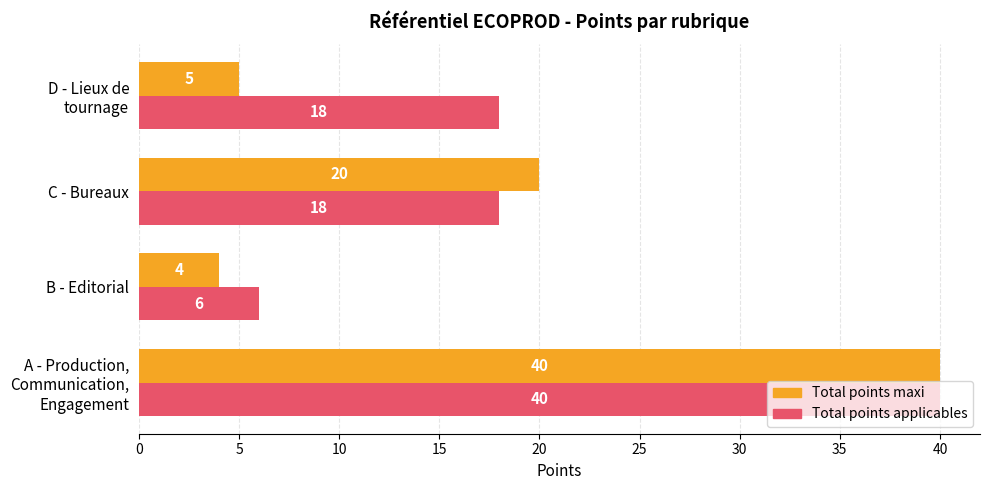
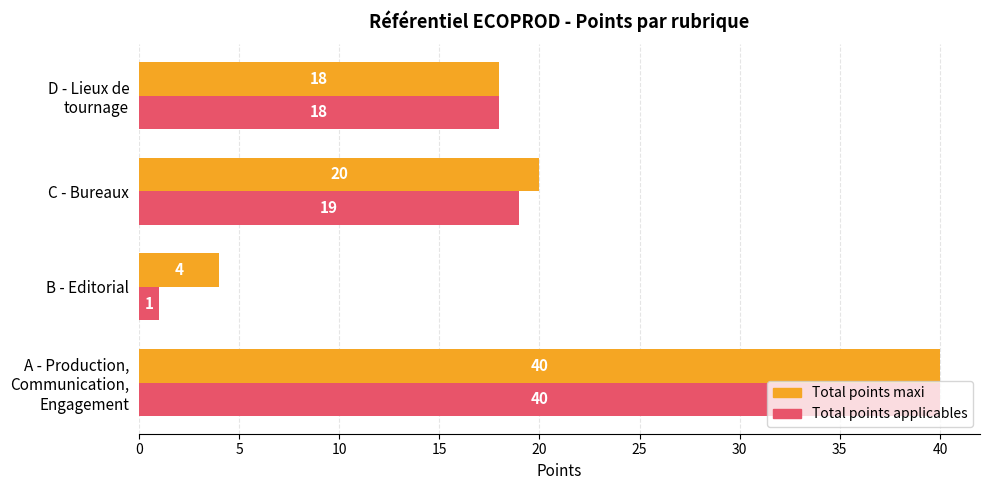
  {
    "Total points maxi": {
-     "D - Lieux de tournage": 5,
+     "D - Lieux de tournage": 18,
      "C - Bureaux": 20,
      "B - Editorial": 4,
      "A - Production, Communication, Engagement": 40
    },
    "Total points applicables": {
      "D - Lieux de tournage": 18,
-     "C - Bureaux": 18,
-     "B - Editorial": 6
+     "C - Bureaux": 19,
+     "B - Editorial": 1
    }
  }
